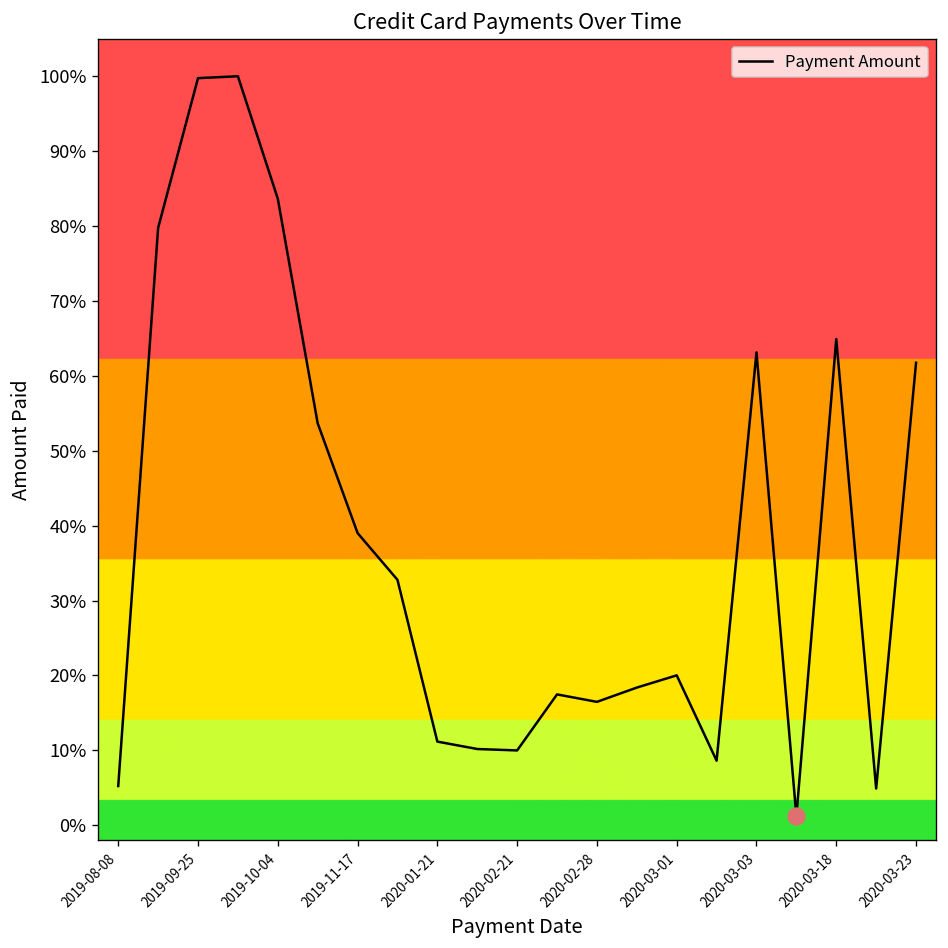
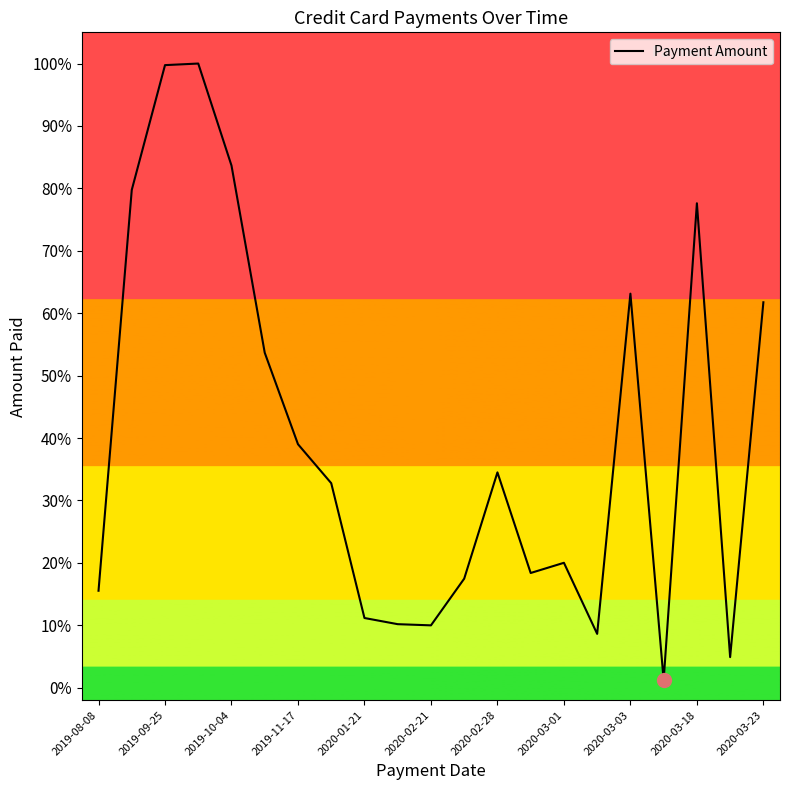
  {
    "Payment Amount": {
-     "2019-08-08": "5%",
+     "2019-08-08": "16%",
      "2019-10-04": "84%",
      "2019-11-17": "39%",
      "2020-01-21": "11%",
      "2020-02-21": "10%",
-     "2020-02-28": "16%",
+     "2020-02-28": "34%",
      "2020-03-01": "20%",
      "2020-03-03": "63%",
-     "2020-03-18": "65%",
+     "2020-03-18": "78%",
      "2020-03-23": "62%"
    }
  }
